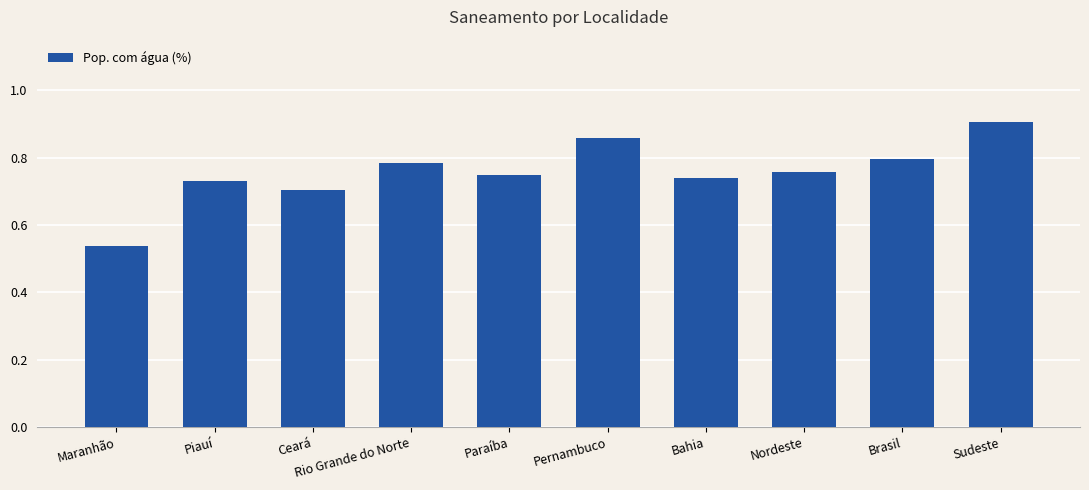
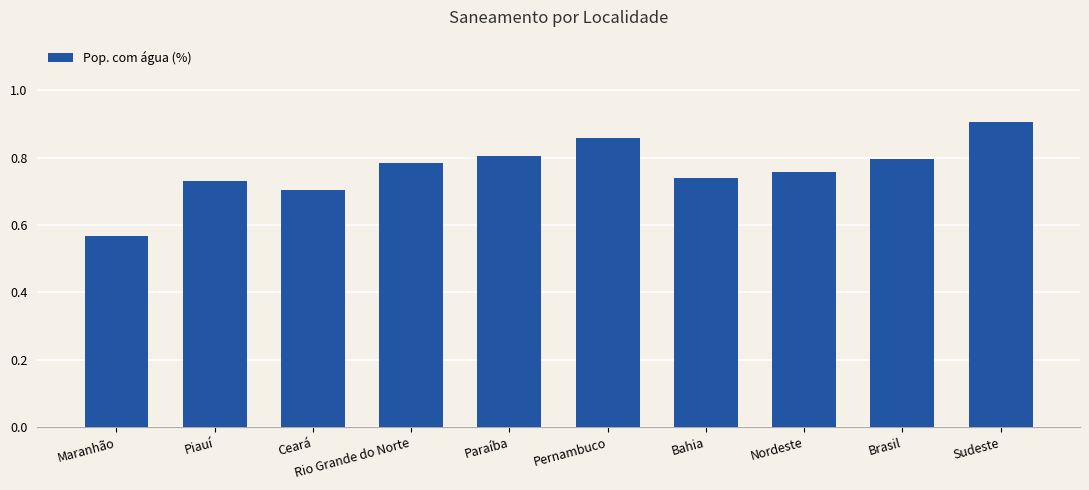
  {
-   "Maranhão": 0.54,
+   "Maranhão": 0.57,
    "Piauí": 0.73,
    "Ceará": 0.70,
    "Rio Grande do Norte": 0.78,
-   "Paraíba": 0.75,
+   "Paraíba": 0.80,
    "Pernambuco": 0.86,
    "Bahia": 0.74,
    "Nordeste": 0.76,
    "Brasil": 0.80,
    "Sudeste": 0.91
  }
